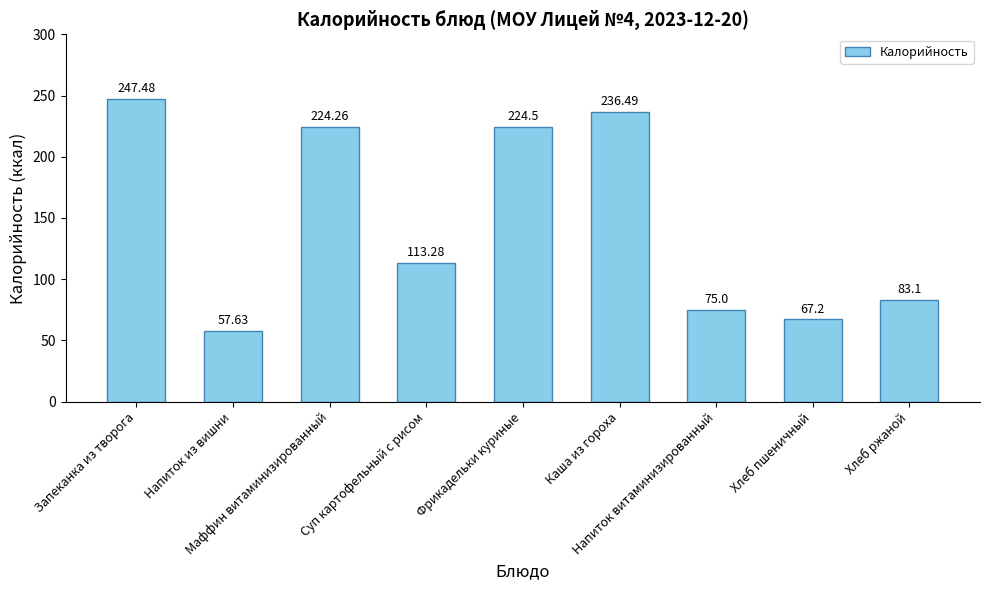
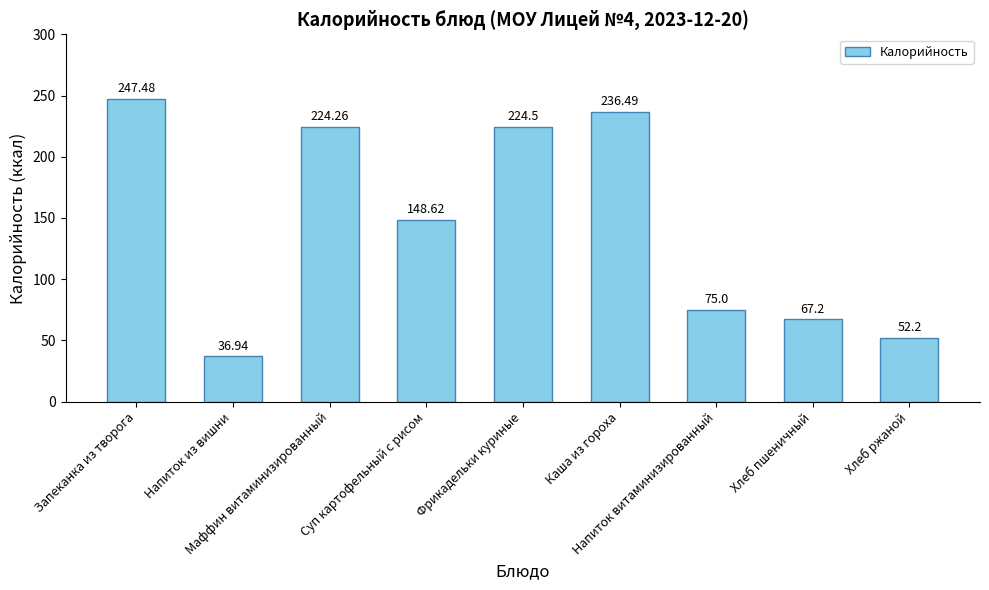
  {
    "Запеканка из творога": 247.48,
-   "Напиток из вишни": 57.63,
+   "Напиток из вишни": 36.94,
    "Маффин витаминизированный": 224.26,
-   "Суп картофельный с рисом": 113.28,
+   "Суп картофельный с рисом": 148.62,
    "Фрикадельки куриные": 224.5,
    "Каша из гороха": 236.49,
    "Напиток витаминизированный": 75.0,
    "Хлеб пшеничный": 67.2,
-   "Хлеб ржаной": 83.1
+   "Хлеб ржаной": 52.2
  }
